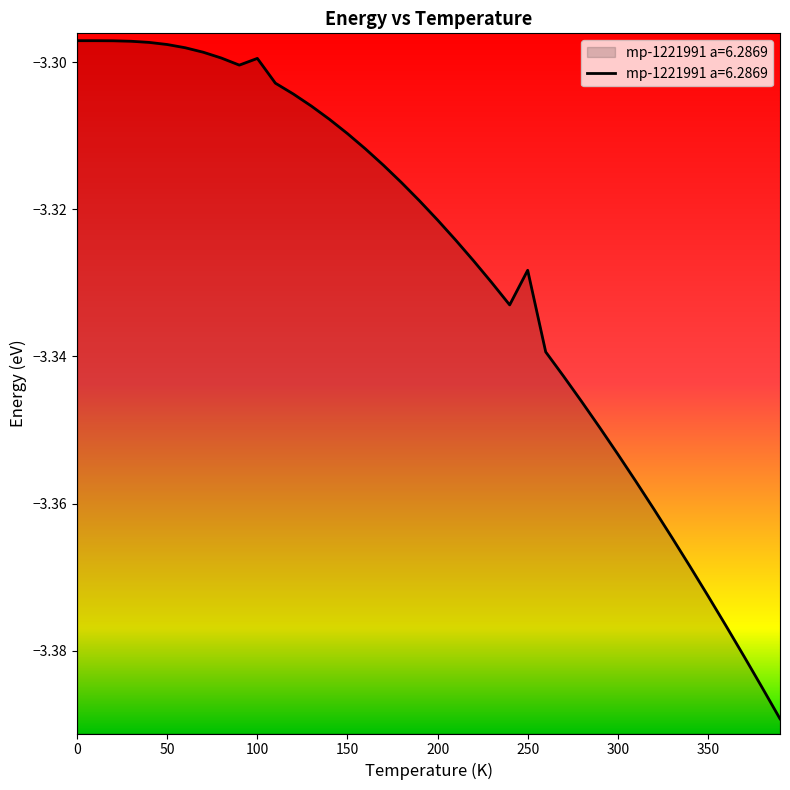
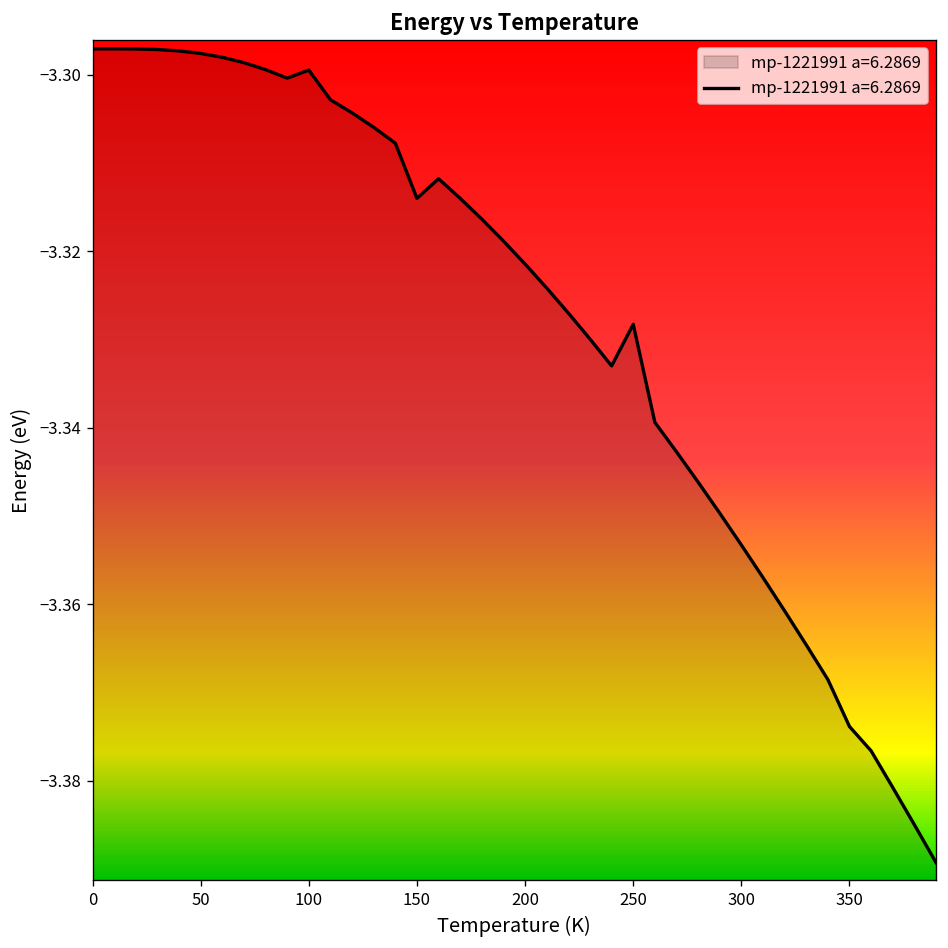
  {
    "0": -3.297,
    "50": -3.298,
    "100": -3.299,
-   "150": -3.310,
+   "150": -3.314,
    "200": -3.321,
    "250": -3.328,
    "300": -3.353,
-   "350": -3.373
+   "350": -3.374
  }
